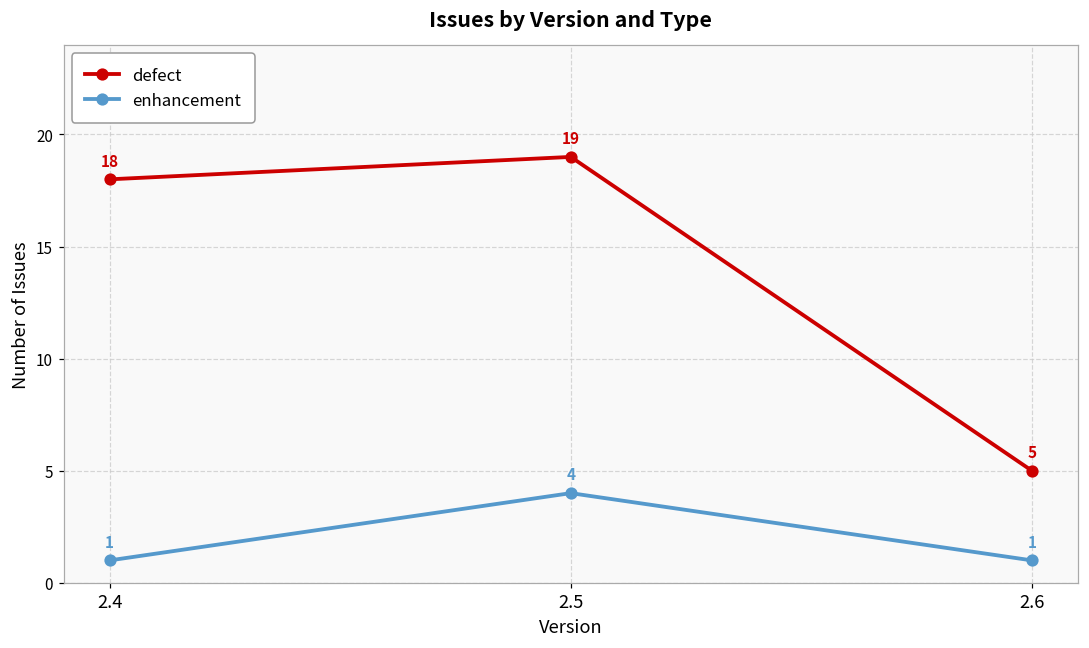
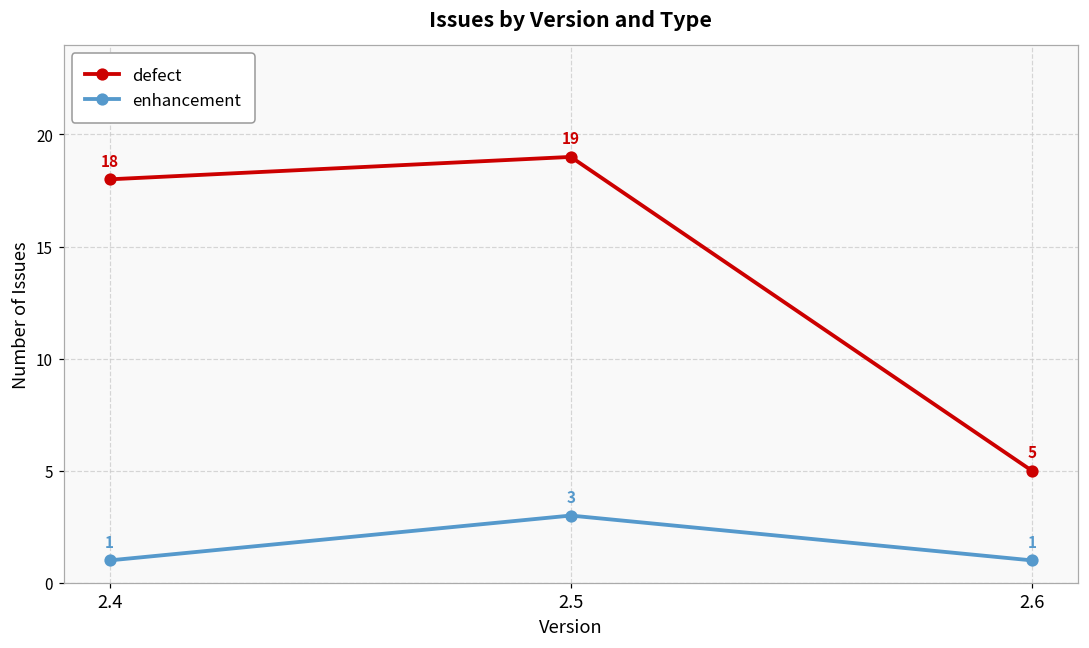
  {
    "defect": {
      "2.4": 18,
      "2.5": 19,
      "2.6": 5
    },
    "enhancement": {
      "2.4": 1,
-     "2.5": 4,
+     "2.5": 3,
      "2.6": 1
    }
  }
